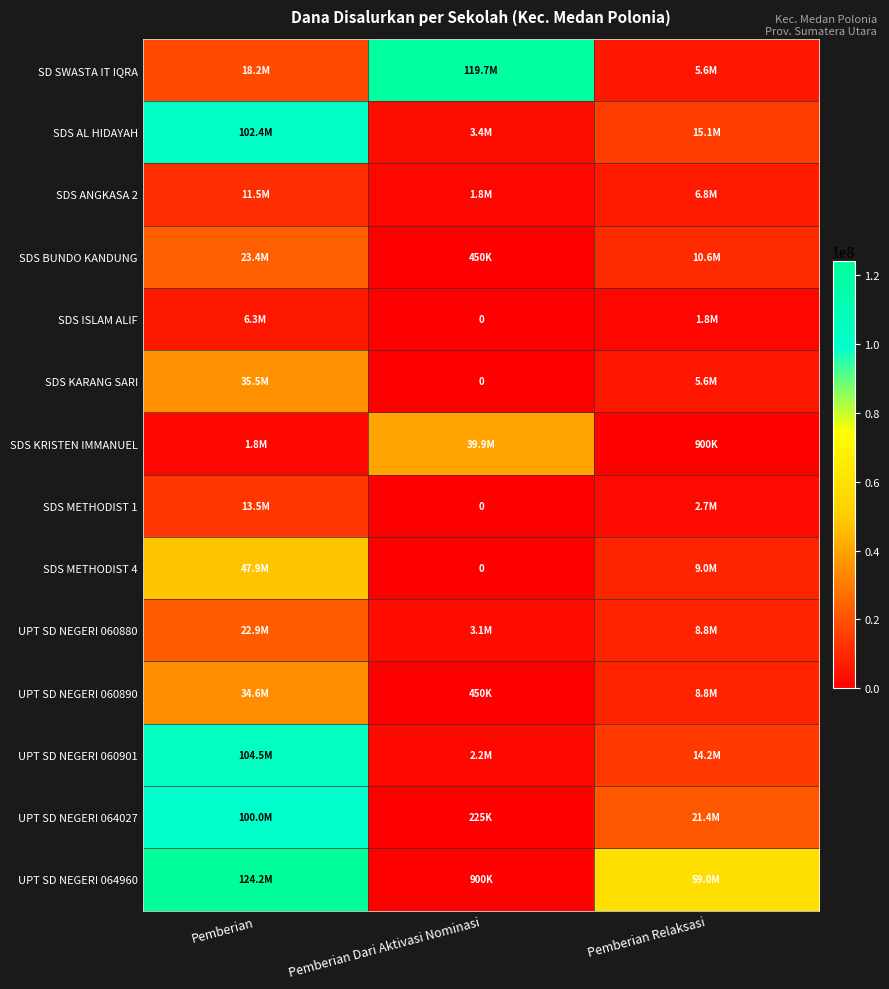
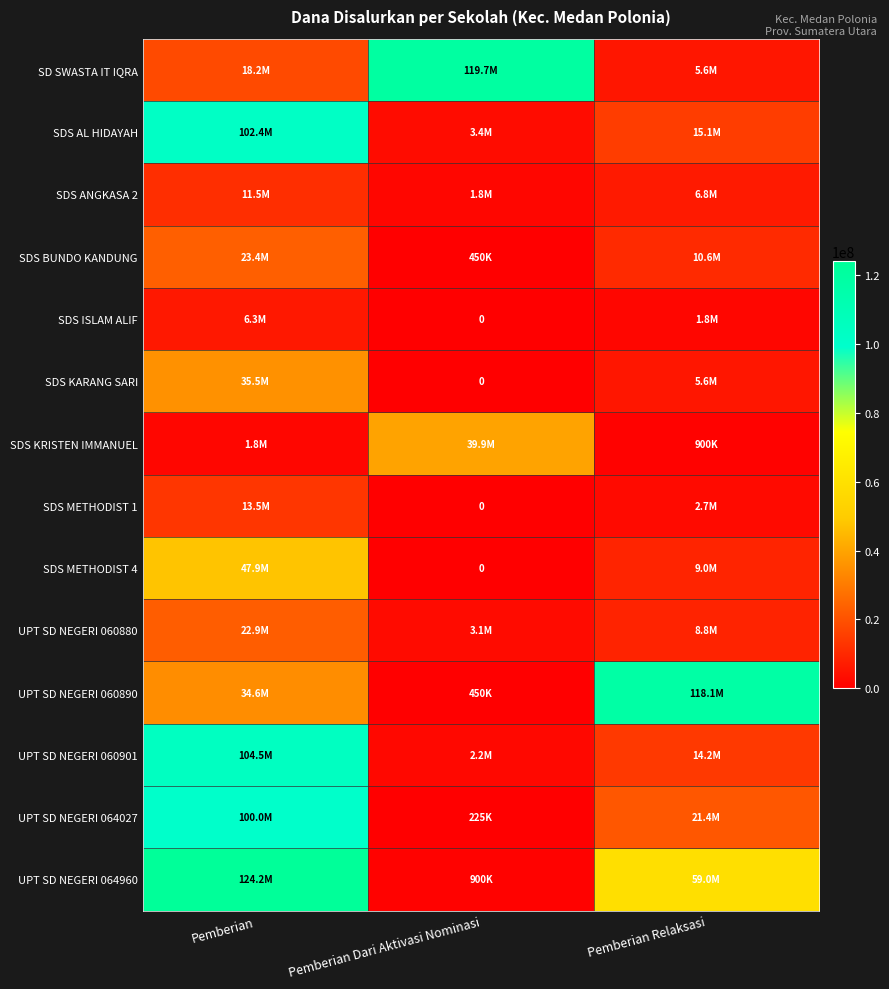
  {
    "SD SWASTA IT IQRA": {
      "Pemberian": "18.2M",
      "Pemberian Dari Aktivasi Nominasi": "119.7M",
      "Pemberian Relaksasi": "5.6M"
    },
    "SDS AL HIDAYAH": {
      "Pemberian": "102.4M",
      "Pemberian Dari Aktivasi Nominasi": "3.4M",
      "Pemberian Relaksasi": "15.1M"
    },
    "SDS ANGKASA 2": {
      "Pemberian": "11.5M",
      "Pemberian Dari Aktivasi Nominasi": "1.8M",
      "Pemberian Relaksasi": "6.8M"
    },
    "SDS BUNDO KANDUNG": {
      "Pemberian": "23.4M",
      "Pemberian Dari Aktivasi Nominasi": "450K",
      "Pemberian Relaksasi": "10.6M"
    },
    "SDS ISLAM ALIF": {
      "Pemberian": "6.3M",
      "Pemberian Dari Aktivasi Nominasi": "0",
      "Pemberian Relaksasi": "1.8M"
    },
    "SDS KARANG SARI": {
      "Pemberian": "35.5M",
      "Pemberian Dari Aktivasi Nominasi": "0",
      "Pemberian Relaksasi": "5.6M"
    },
    "SDS KRISTEN IMMANUEL": {
      "Pemberian": "1.8M",
      "Pemberian Dari Aktivasi Nominasi": "39.9M",
      "Pemberian Relaksasi": "900K"
    },
    "SDS METHODIST 1": {
      "Pemberian": "13.5M",
      "Pemberian Dari Aktivasi Nominasi": "0",
      "Pemberian Relaksasi": "2.7M"
    },
    "SDS METHODIST 4": {
      "Pemberian": "47.9M",
      "Pemberian Dari Aktivasi Nominasi": "0",
      "Pemberian Relaksasi": "9.0M"
    },
    "UPT SD NEGERI 060880": {
      "Pemberian": "22.9M",
      "Pemberian Dari Aktivasi Nominasi": "3.1M",
      "Pemberian Relaksasi": "8.8M"
    },
    "UPT SD NEGERI 060890": {
      "Pemberian": "34.6M",
      "Pemberian Dari Aktivasi Nominasi": "450K",
-     "Pemberian Relaksasi": "8.8M"
+     "Pemberian Relaksasi": "118.1M"
    },
    "UPT SD NEGERI 060901": {
      "Pemberian": "104.5M",
      "Pemberian Dari Aktivasi Nominasi": "2.2M",
      "Pemberian Relaksasi": "14.2M"
    },
    "UPT SD NEGERI 064027": {
      "Pemberian": "100.0M",
      "Pemberian Dari Aktivasi Nominasi": "225K",
      "Pemberian Relaksasi": "21.4M"
    },
    "UPT SD NEGERI 064960": {
      "Pemberian": "124.2M",
      "Pemberian Dari Aktivasi Nominasi": "900K",
      "Pemberian Relaksasi": "59.0M"
    }
  }
